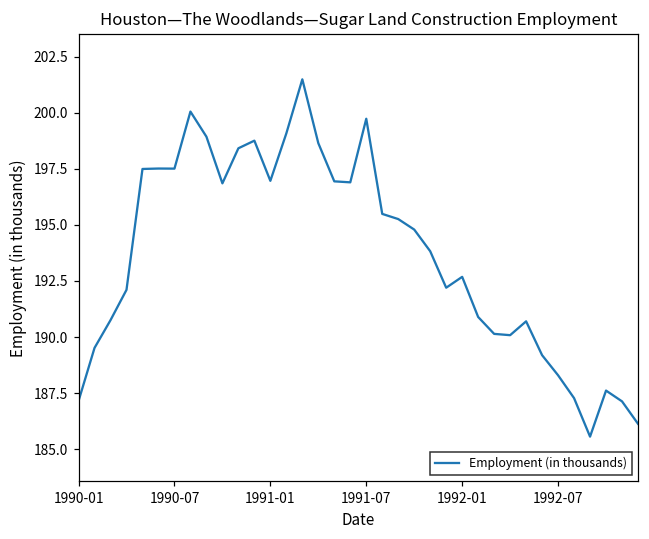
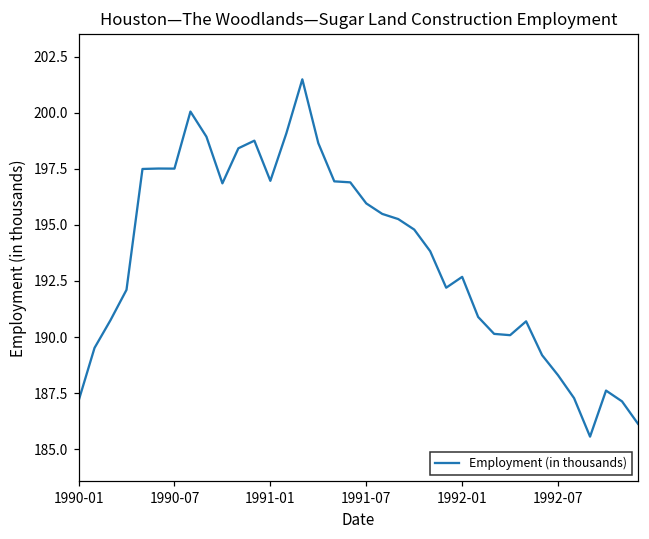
  {
    "1990-01": 187.2,
    "1990-07": 197.5,
    "1991-01": 197.0,
-   "1991-07": 199.7,
+   "1991-07": 196.0,
    "1992-01": 192.7,
    "1992-07": 188.3
  }
